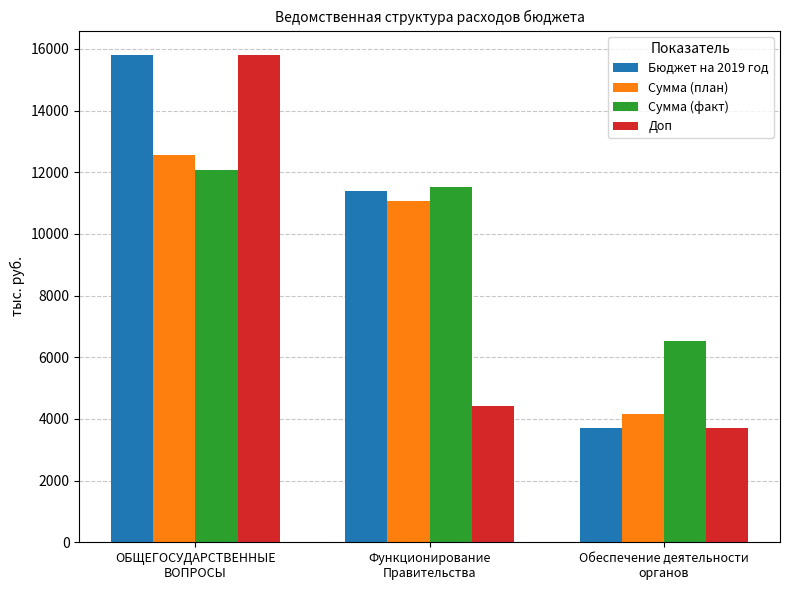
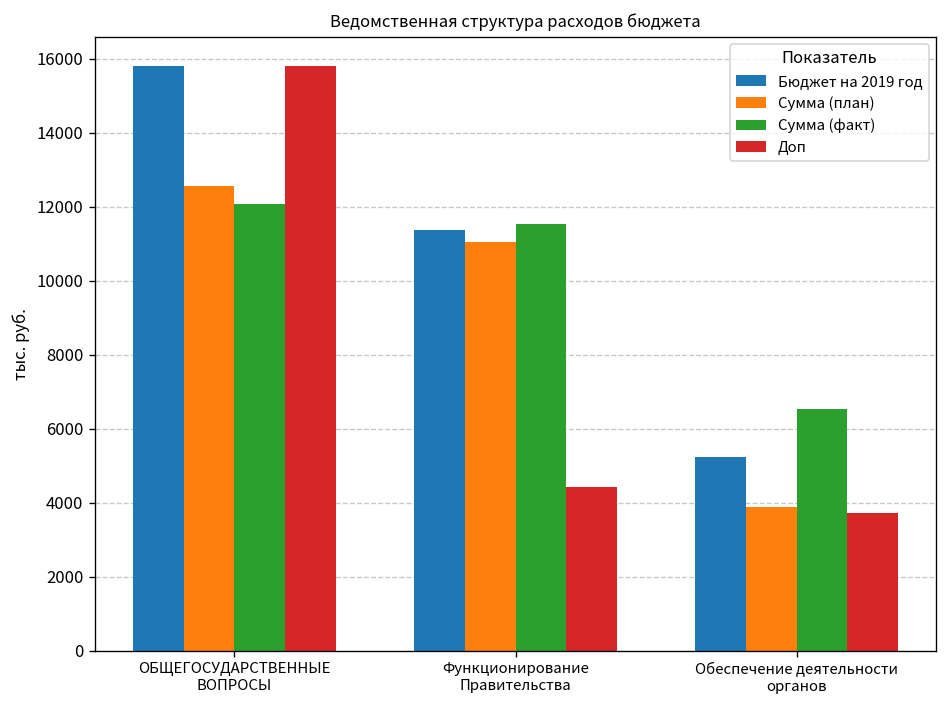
  {
    "Бюджет на 2019 год": {
      "ОБЩЕГОСУДАРСТВЕННЫЕ ВОПРОСЫ": 15800,
      "Функционирование Правительства": 11400,
-     "Обеспечение деятельности органов": 3700
+     "Обеспечение деятельности органов": 5200
    },
    "Сумма (план)": {
      "ОБЩЕГОСУДАРСТВЕННЫЕ ВОПРОСЫ": 12600,
      "Функционирование Правительства": 11100,
-     "Обеспечение деятельности органов": 4200
+     "Обеспечение деятельности органов": 3900
    },
    "Сумма (факт)": {
      "ОБЩЕГОСУДАРСТВЕННЫЕ ВОПРОСЫ": 12100,
      "Функционирование Правительства": 11500,
      "Обеспечение деятельности органов": 6500
    },
    "Доп": {
      "ОБЩЕГОСУДАРСТВЕННЫЕ ВОПРОСЫ": 15800,
      "Функционирование Правительства": 4400,
      "Обеспечение деятельности органов": 3700
    }
  }
